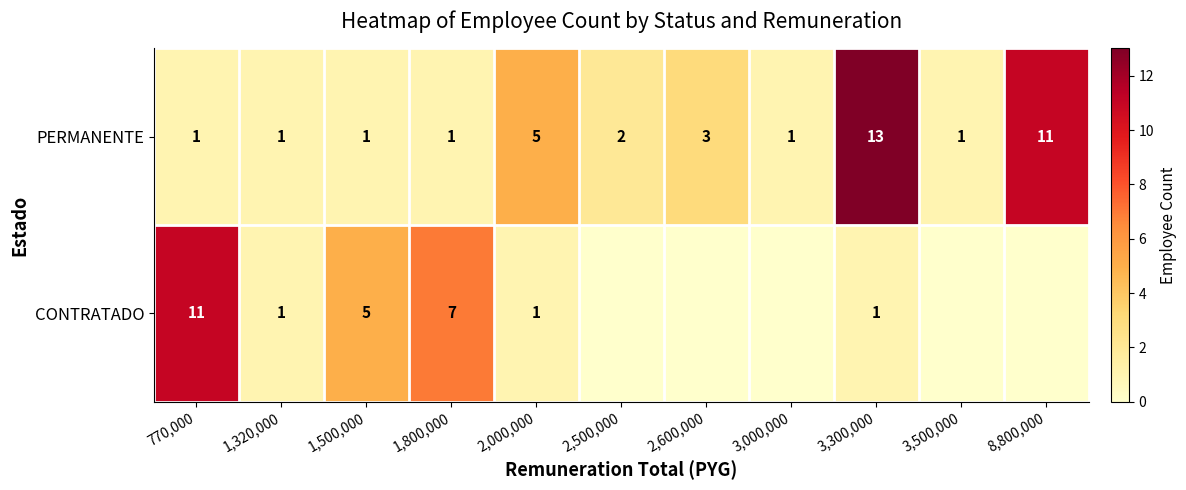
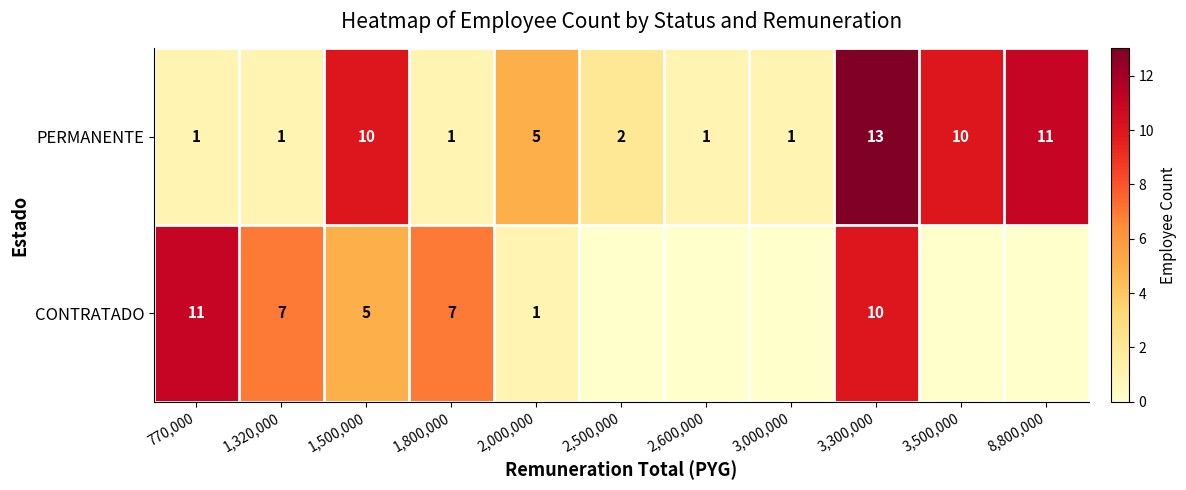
  {
    "PERMANENTE": {
      "770,000": 1,
      "1,320,000": 1,
-     "1,500,000": 1,
+     "1,500,000": 10,
      "1,800,000": 1,
      "2,000,000": 5,
      "2,500,000": 2,
-     "2,600,000": 3,
+     "2,600,000": 1,
      "3,000,000": 1,
      "3,300,000": 13,
-     "3,500,000": 1,
+     "3,500,000": 10,
      "8,800,000": 11
    },
    "CONTRATADO": {
      "770,000": 11,
-     "1,320,000": 1,
+     "1,320,000": 7,
      "1,500,000": 5,
      "1,800,000": 7,
      "2,000,000": 1,
-     "3,300,000": 1
+     "3,300,000": 10
    }
  }
